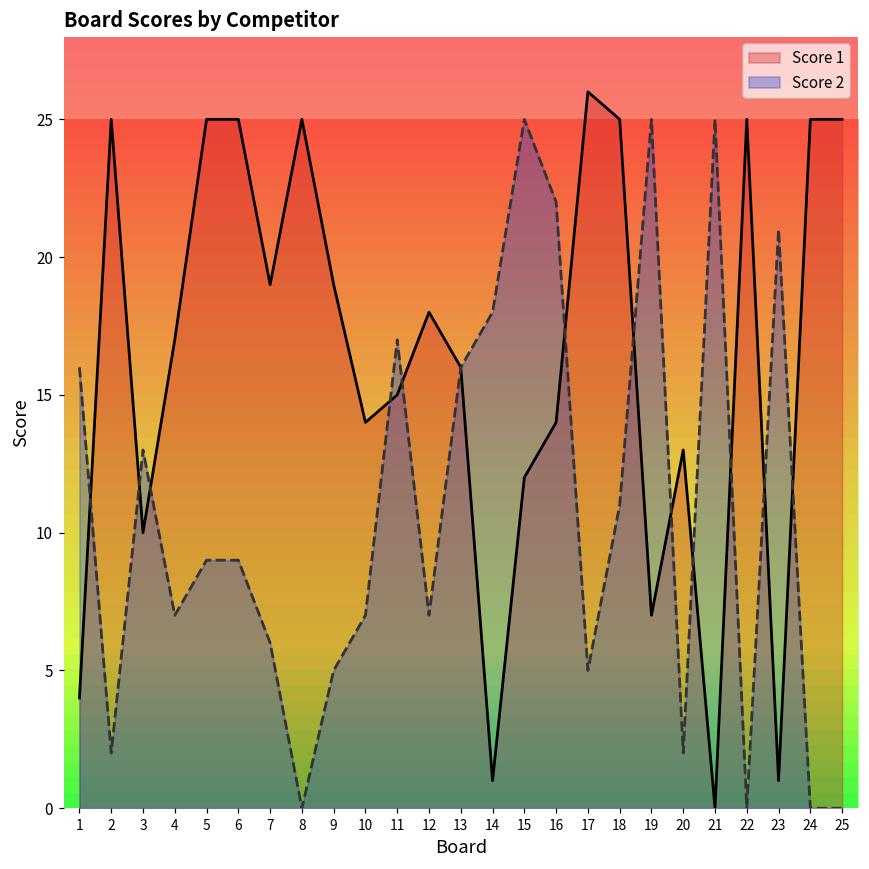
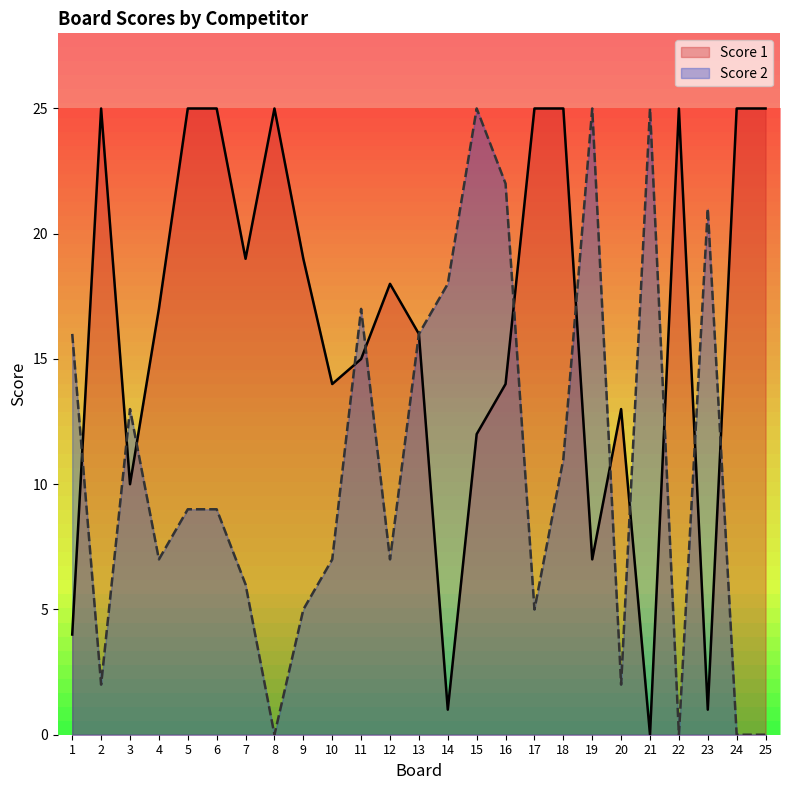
  {
    "Score 1": {
      "1": 4,
      "2": 25,
      "3": 10,
      "4": 17,
      "5": 25,
      "6": 25,
      "7": 19,
      "8": 25,
      "9": 19,
      "10": 14,
      "11": 15,
      "12": 18,
      "14": 1,
      "15": 12,
      "16": 14,
-     "17": 26,
+     "17": 25,
      "18": 25,
      "19": 7,
      "20": 13,
      "21": 0,
      "22": 25,
      "23": 1,
      "24": 25,
      "25": 25
    },
    "Score 2": {
      "1": 16,
      "2": 2,
      "3": 13,
      "4": 7,
      "5": 9,
      "6": 9,
      "7": 6,
      "8": 0,
      "9": 5,
      "10": 7,
      "11": 17,
      "12": 7,
      "14": 18,
      "15": 25,
      "16": 22,
      "17": 5,
      "18": 11,
      "19": 25,
      "20": 2,
      "21": 25,
      "22": 0,
      "23": 21,
      "24": 0,
      "25": 0
    }
  }
